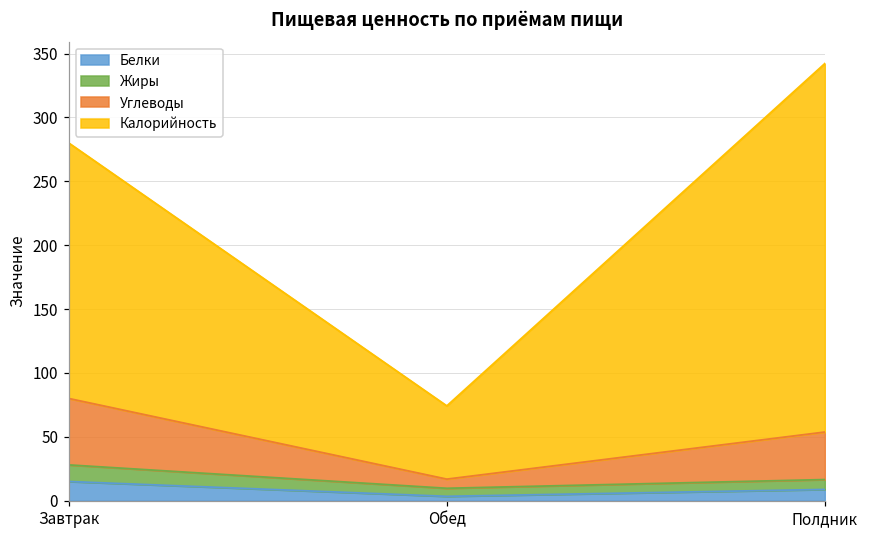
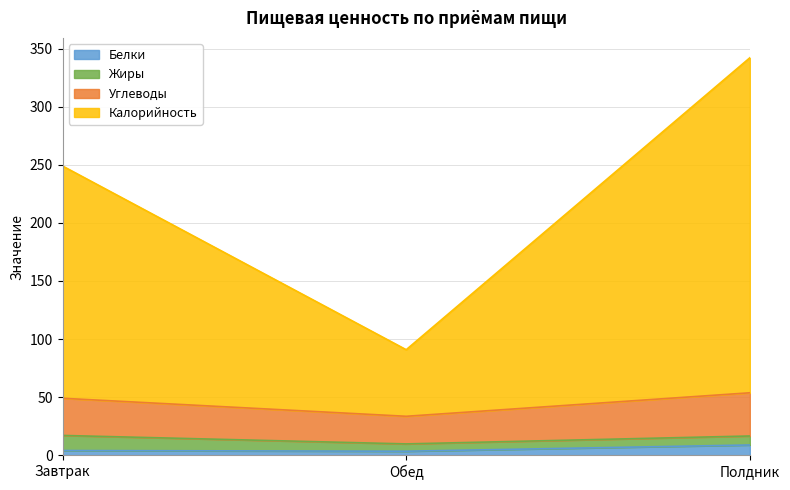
  {
    "Белки": {
-     "Завтрак": 15,
+     "Завтрак": 4,
      "Обед": 3,
      "Полдник": 9
    },
    "Жиры": {
      "Завтрак": 13,
      "Обед": 6,
      "Полдник": 8
    },
    "Углеводы": {
-     "Завтрак": 52,
-     "Обед": 7,
+     "Завтрак": 32,
+     "Обед": 24,
      "Полдник": 37
    },
    "Калорийность": {
      "Завтрак": 200,
      "Обед": 57,
      "Полдник": 289
    }
  }
